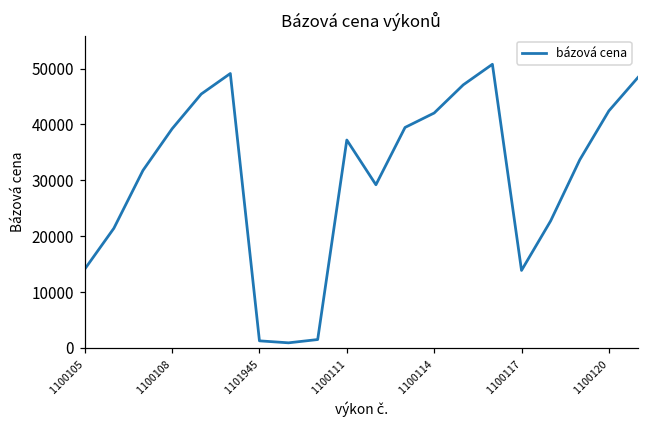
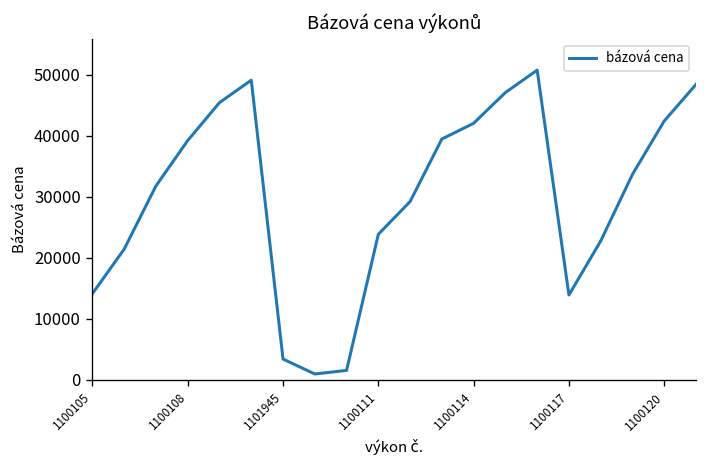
  {
    "1100105": 14000,
    "1100108": 39000,
-   "1101945": 1000,
-   "1100111": 37000,
+   "1101945": 3000,
+   "1100111": 24000,
    "1100114": 42000,
    "1100117": 14000,
    "1100120": 42000
  }
